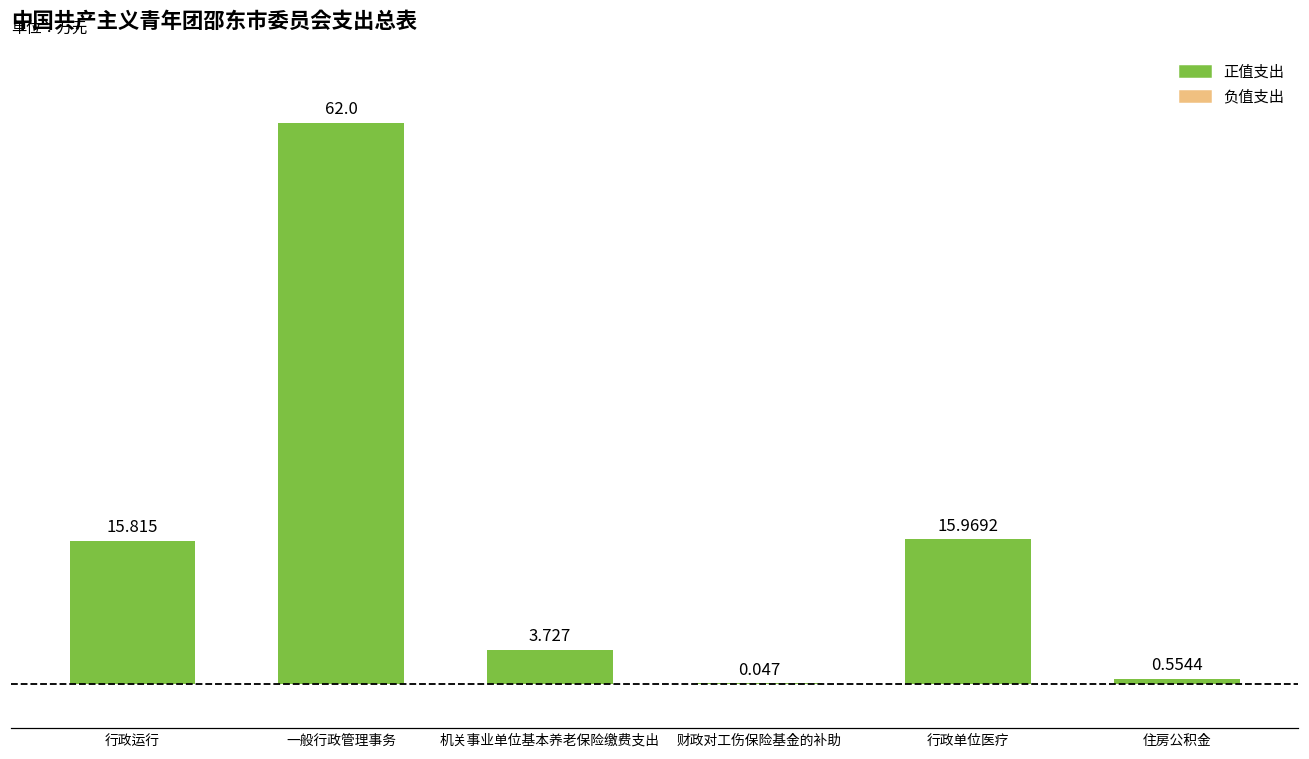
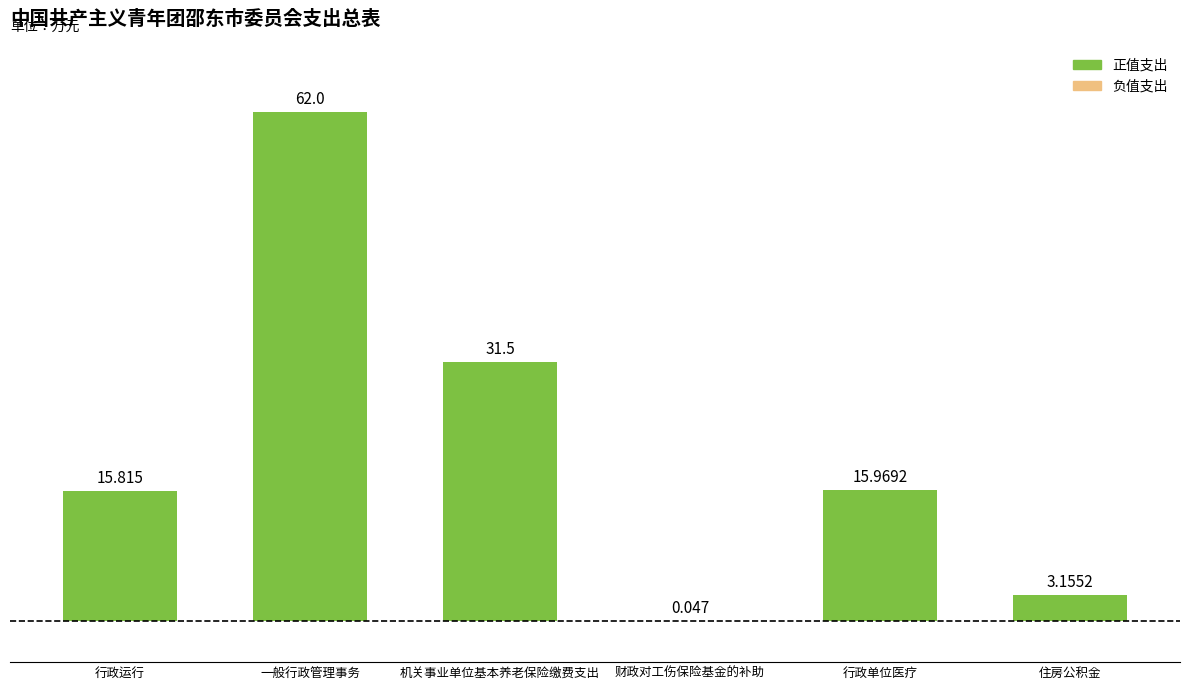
  {
    "行政运行": 15.815,
    "一般行政管理事务": 62.0,
-   "机关事业单位基本养老保险缴费支出": 3.727,
+   "机关事业单位基本养老保险缴费支出": 31.5,
    "财政对工伤保险基金的补助": 0.047,
    "行政单位医疗": 15.9692,
-   "住房公积金": 0.5544
+   "住房公积金": 3.1552
  }
